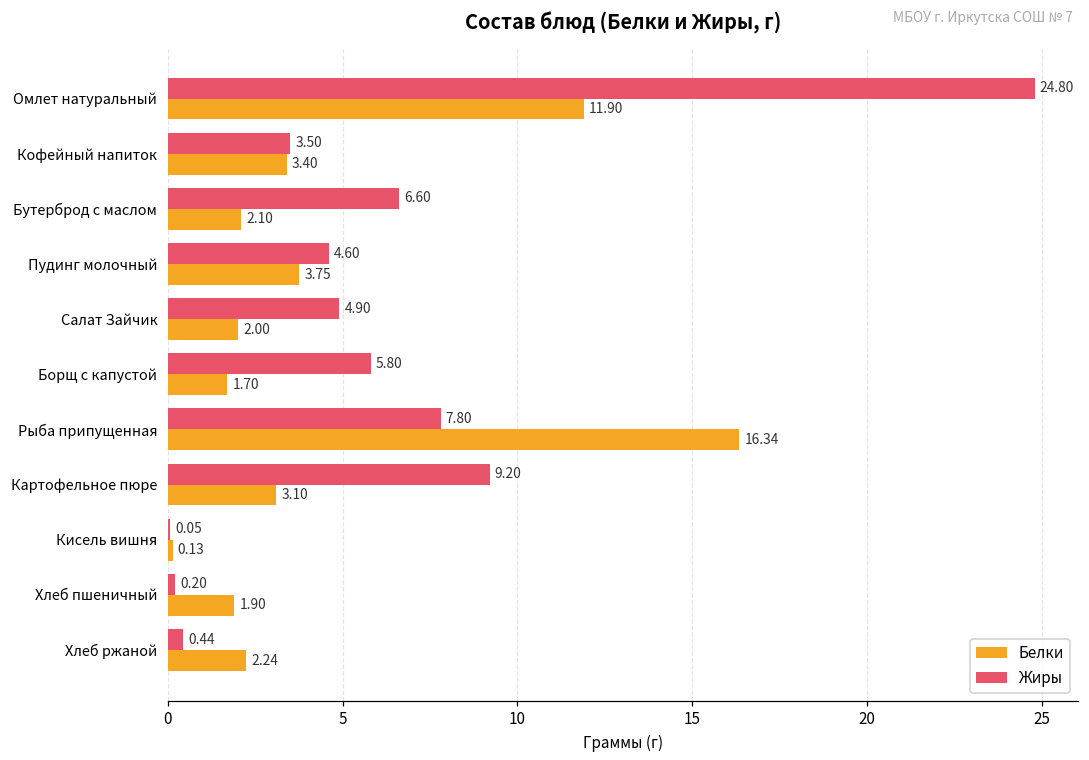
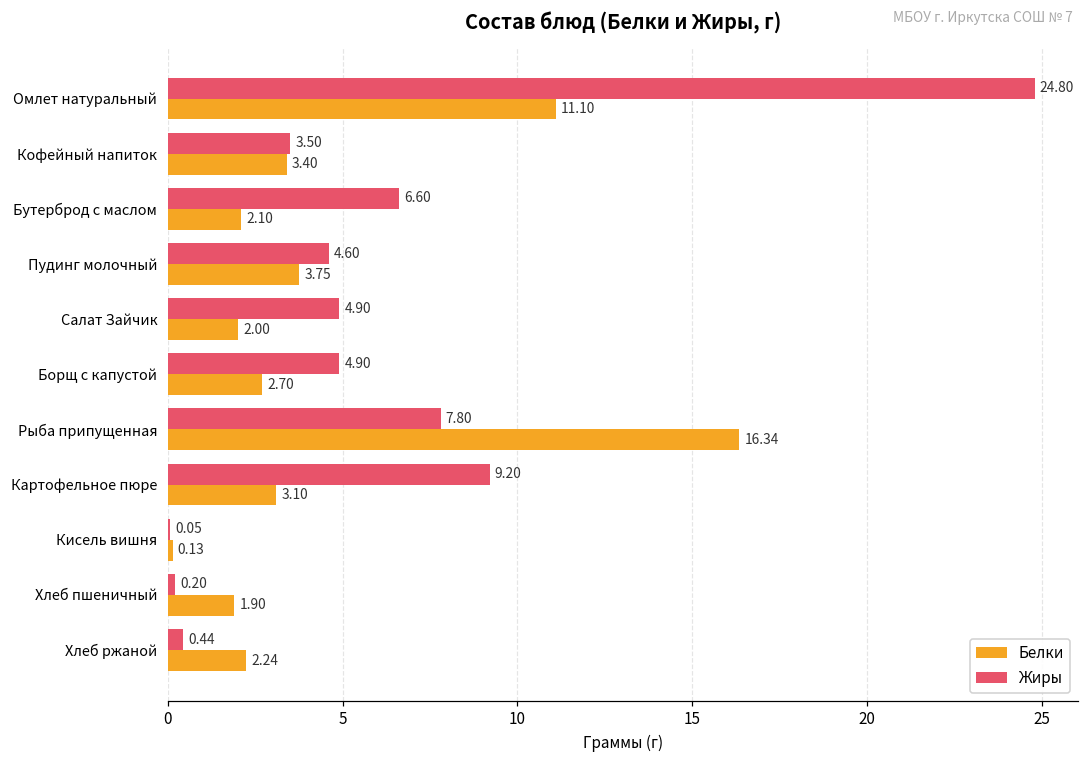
  {
    "Белки": {
-     "Омлет натуральный": 11.90,
+     "Омлет натуральный": 11.10,
      "Кофейный напиток": 3.40,
      "Бутерброд с маслом": 2.10,
      "Пудинг молочный": 3.75,
      "Салат Зайчик": 2.00,
-     "Борщ с капустой": 1.70,
+     "Борщ с капустой": 2.70,
      "Рыба припущенная": 16.34,
      "Картофельное пюре": 3.10,
      "Кисель вишня": 0.13,
      "Хлеб пшеничный": 1.90,
      "Хлеб ржаной": 2.24
    },
    "Жиры": {
      "Омлет натуральный": 24.80,
      "Кофейный напиток": 3.50,
      "Бутерброд с маслом": 6.60,
      "Пудинг молочный": 4.60,
      "Салат Зайчик": 4.90,
-     "Борщ с капустой": 5.80,
+     "Борщ с капустой": 4.90,
      "Рыба припущенная": 7.80,
      "Картофельное пюре": 9.20,
      "Кисель вишня": 0.05,
      "Хлеб пшеничный": 0.20,
      "Хлеб ржаной": 0.44
    }
  }
